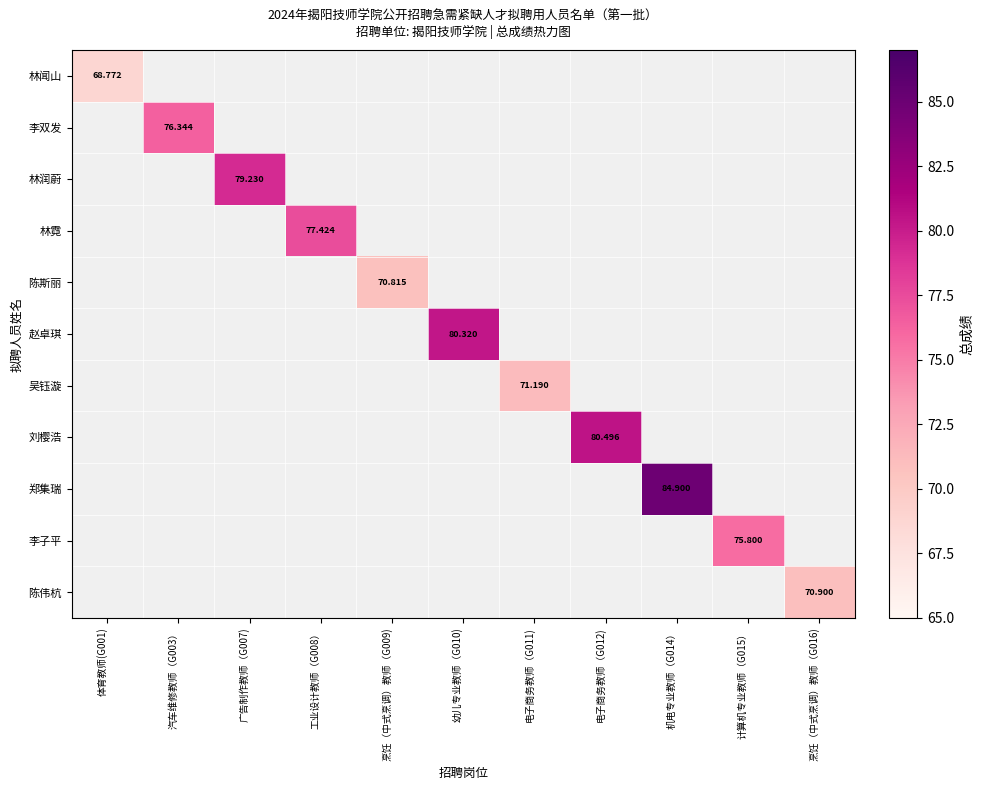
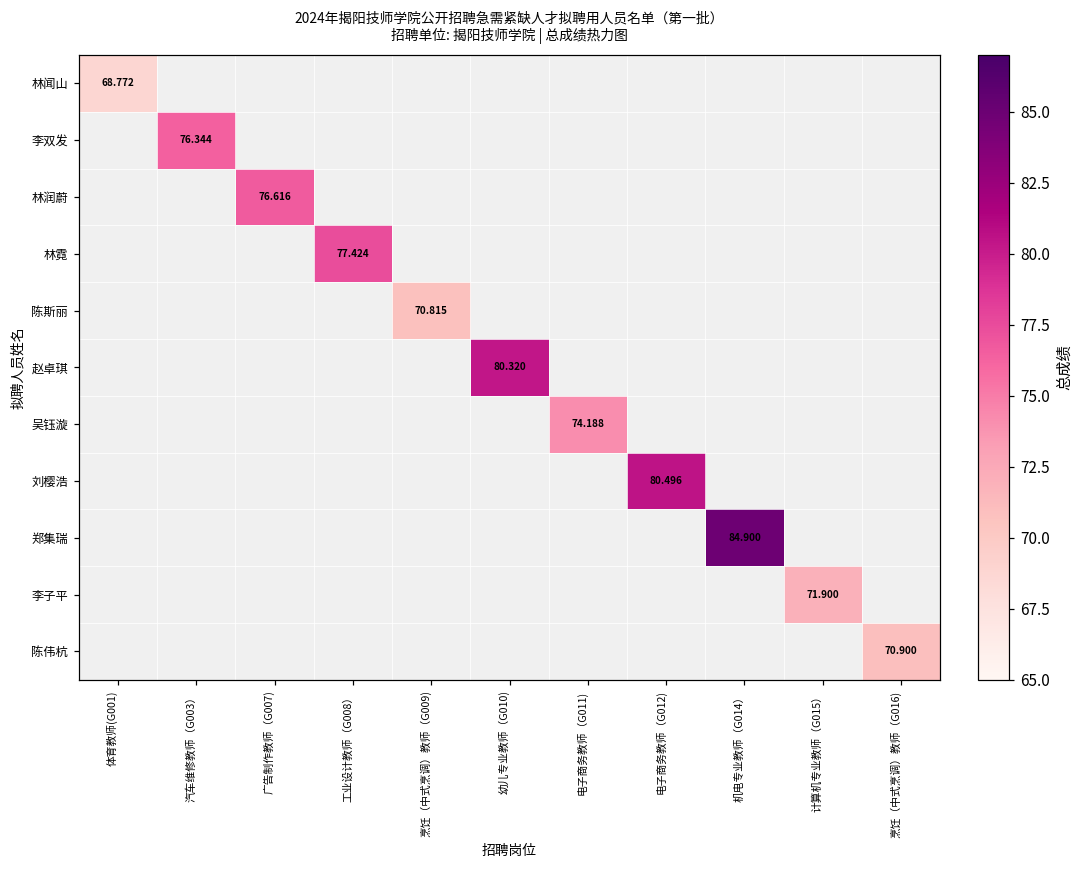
  {
    "林闻山": {
      "体育教师(G001)": 68.772
    },
    "李双发": {
      "汽车维修教师（G003）": 76.344
    },
    "林润蔚": {
-     "广告制作教师（G007)": 79.230
+     "广告制作教师（G007)": 76.616
    },
    "林霓": {
      "工业设计教师（G008）": 77.424
    },
    "陈斯丽": {
      "烹饪（中式烹调）教师（G009)": 70.815
    },
    "赵卓琪": {
      "幼儿专业教师（G010)": 80.320
    },
    "吴钰漩": {
-     "电子商务教师（G011)": 71.190
+     "电子商务教师（G011)": 74.188
    },
    "刘樱浩": {
      "电子商务教师（G012)": 80.496
    },
    "郑集瑞": {
      "机电专业教师（G014）": 84.900
    },
    "李子平": {
-     "计算机专业教师（G015）": 75.800
+     "计算机专业教师（G015）": 71.900
    },
    "陈伟杭": {
      "烹饪（中式烹调）教师（G016)": 70.900
    }
  }
